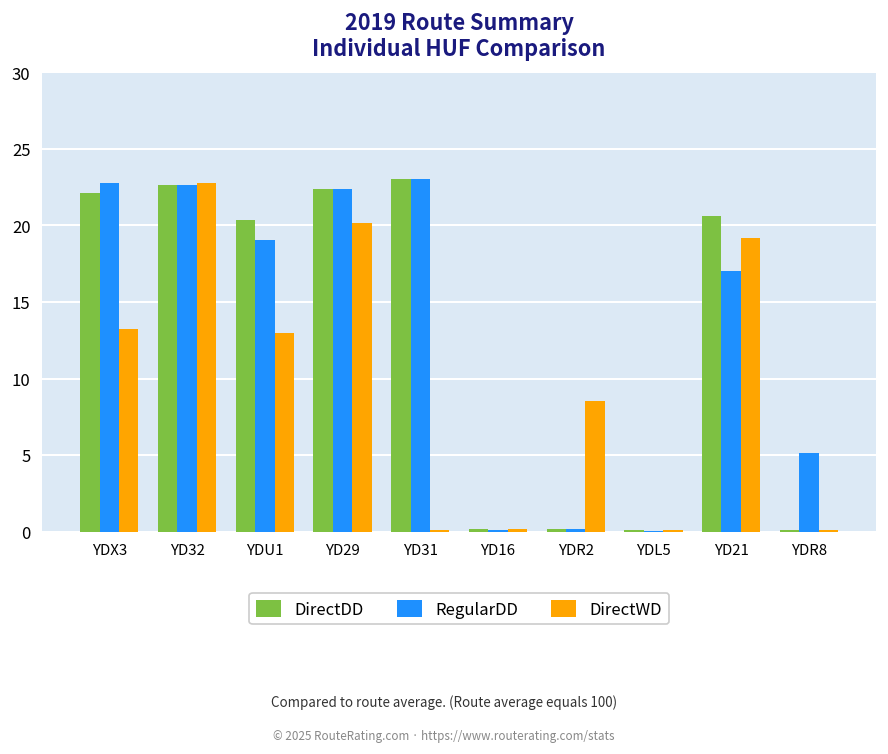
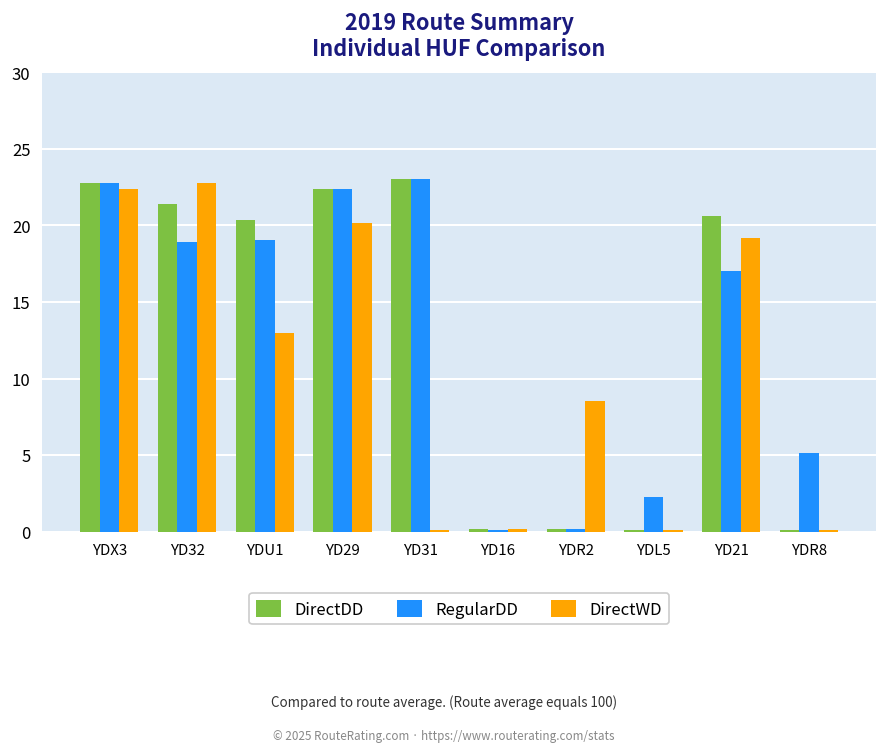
  {
    "DirectDD": {
-     "YDX3": 22.1,
-     "YD32": 22.6,
+     "YDX3": 22.8,
+     "YD32": 21.4,
      "YDU1": 20.3,
      "YD29": 22.4,
      "YD31": 23.0,
      "YD21": 20.6
    },
    "RegularDD": {
      "YDX3": 22.8,
-     "YD32": 22.6,
+     "YD32": 18.9,
      "YDU1": 19.0,
      "YD29": 22.4,
      "YD31": 23.0,
-     "YDL5": 0.1,
+     "YDL5": 2.2,
      "YD21": 17.0,
      "YDR8": 5.1
    },
    "DirectWD": {
-     "YDX3": 13.3,
+     "YDX3": 22.4,
      "YD32": 22.7,
      "YDU1": 13.0,
      "YD29": 20.1,
      "YDR2": 8.6,
      "YD21": 19.2
    }
  }
